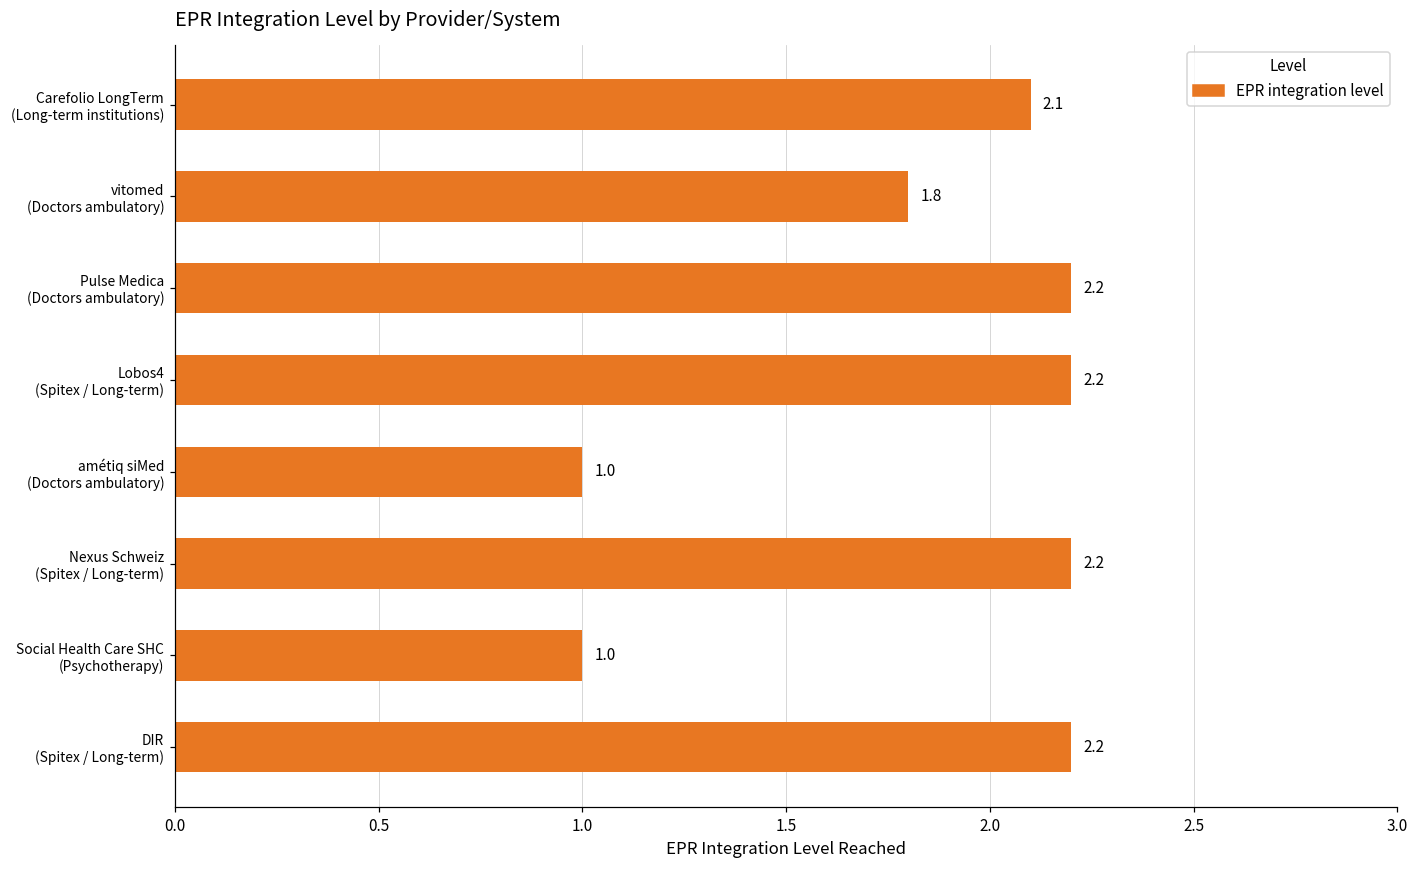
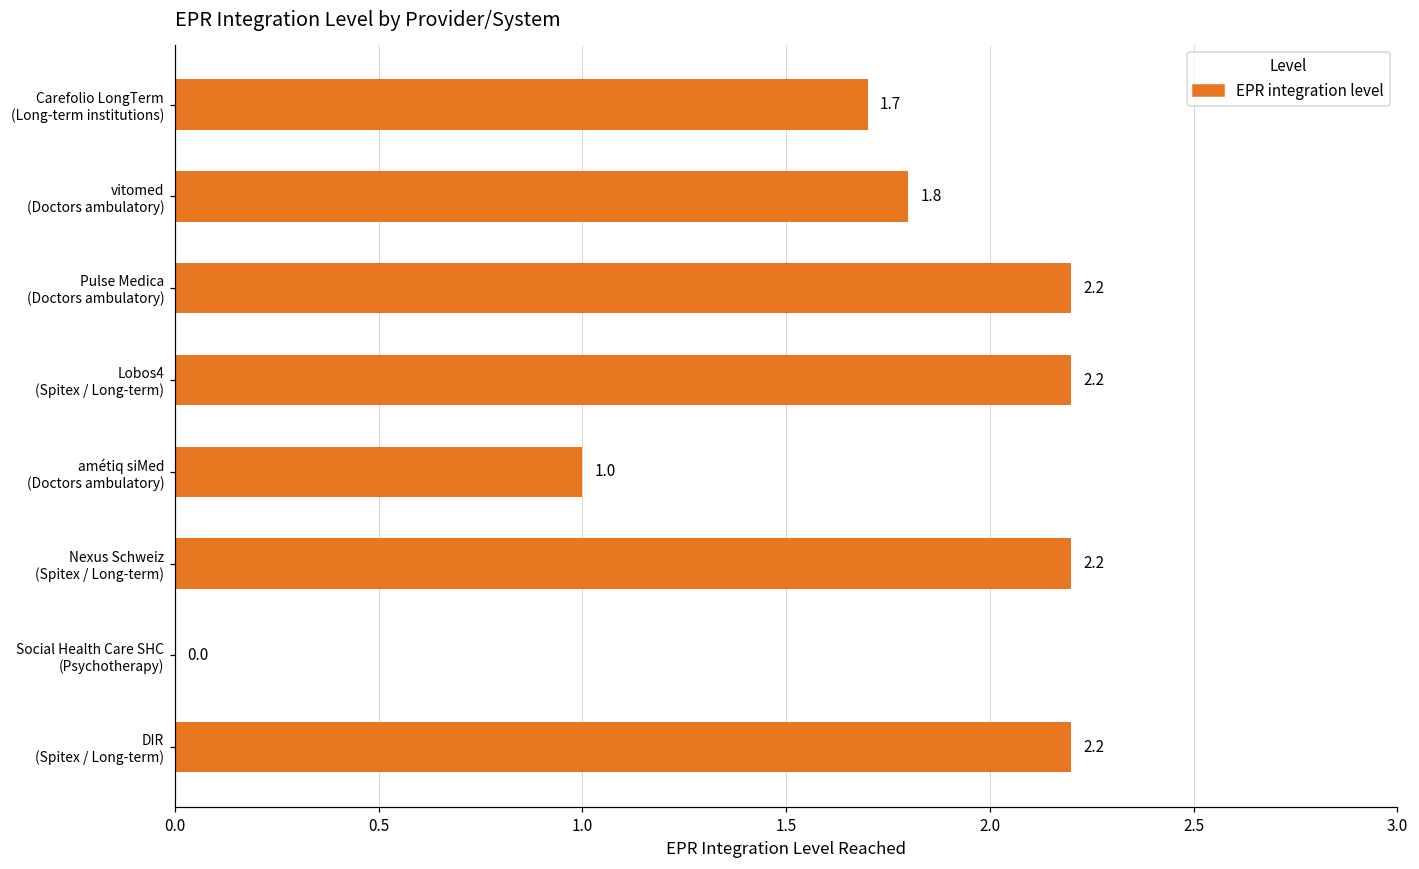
  {
-   "Carefolio LongTerm (Long-term institutions)": 2.1,
+   "Carefolio LongTerm (Long-term institutions)": 1.7,
    "vitomed (Doctors ambulatory)": 1.8,
    "Pulse Medica (Doctors ambulatory)": 2.2,
    "Lobos4 (Spitex / Long-term)": 2.2,
    "amétiq siMed (Doctors ambulatory)": 1.0,
    "Nexus Schweiz (Spitex / Long-term)": 2.2,
-   "Social Health Care SHC (Psychotherapy)": 1.0,
+   "Social Health Care SHC (Psychotherapy)": 0.0,
    "DIR (Spitex / Long-term)": 2.2
  }
